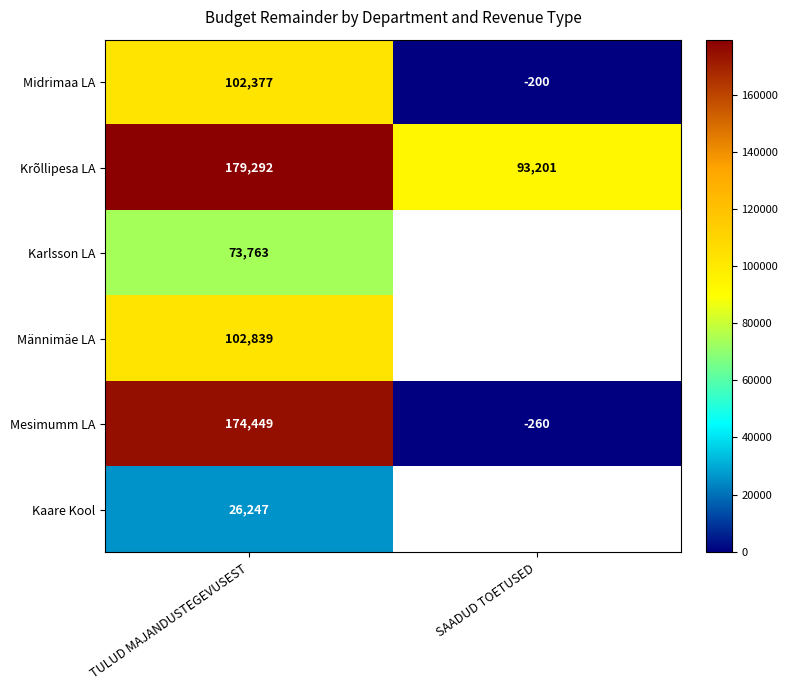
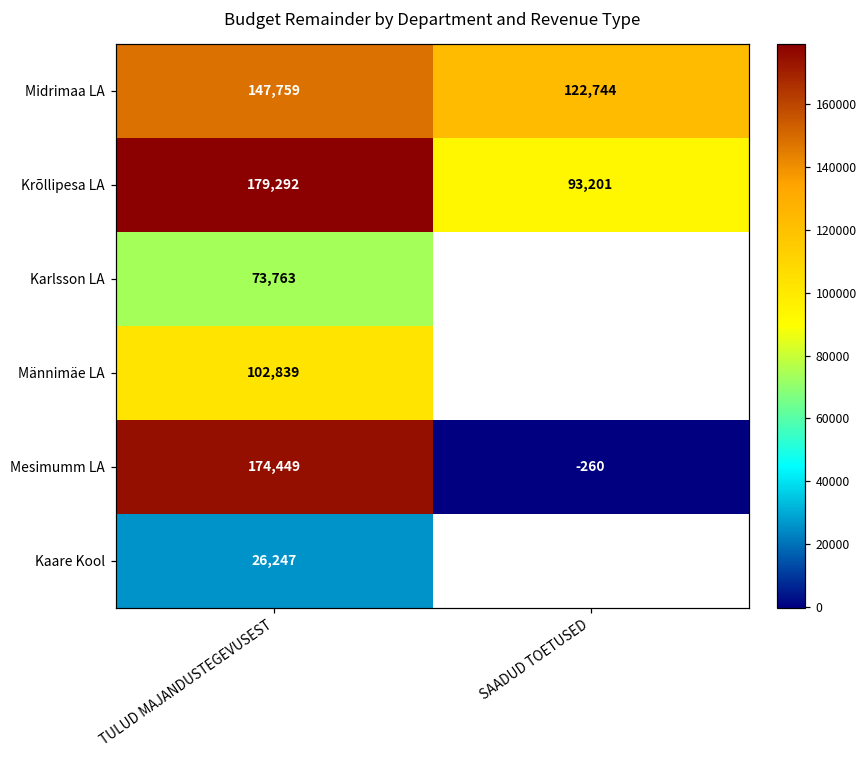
  {
    "Midrimaa LA": {
-     "TULUD MAJANDUSTEGEVUSEST": "102,377",
-     "SAADUD TOETUSED": "-200"
+     "TULUD MAJANDUSTEGEVUSEST": "147,759",
+     "SAADUD TOETUSED": "122,744"
    },
    "Krõllipesa LA": {
      "TULUD MAJANDUSTEGEVUSEST": "179,292",
      "SAADUD TOETUSED": "93,201"
    },
    "Karlsson LA": {
      "TULUD MAJANDUSTEGEVUSEST": "73,763"
    },
    "Männimäe LA": {
      "TULUD MAJANDUSTEGEVUSEST": "102,839"
    },
    "Mesimumm LA": {
      "TULUD MAJANDUSTEGEVUSEST": "174,449",
      "SAADUD TOETUSED": "-260"
    },
    "Kaare Kool": {
      "TULUD MAJANDUSTEGEVUSEST": "26,247"
    }
  }
